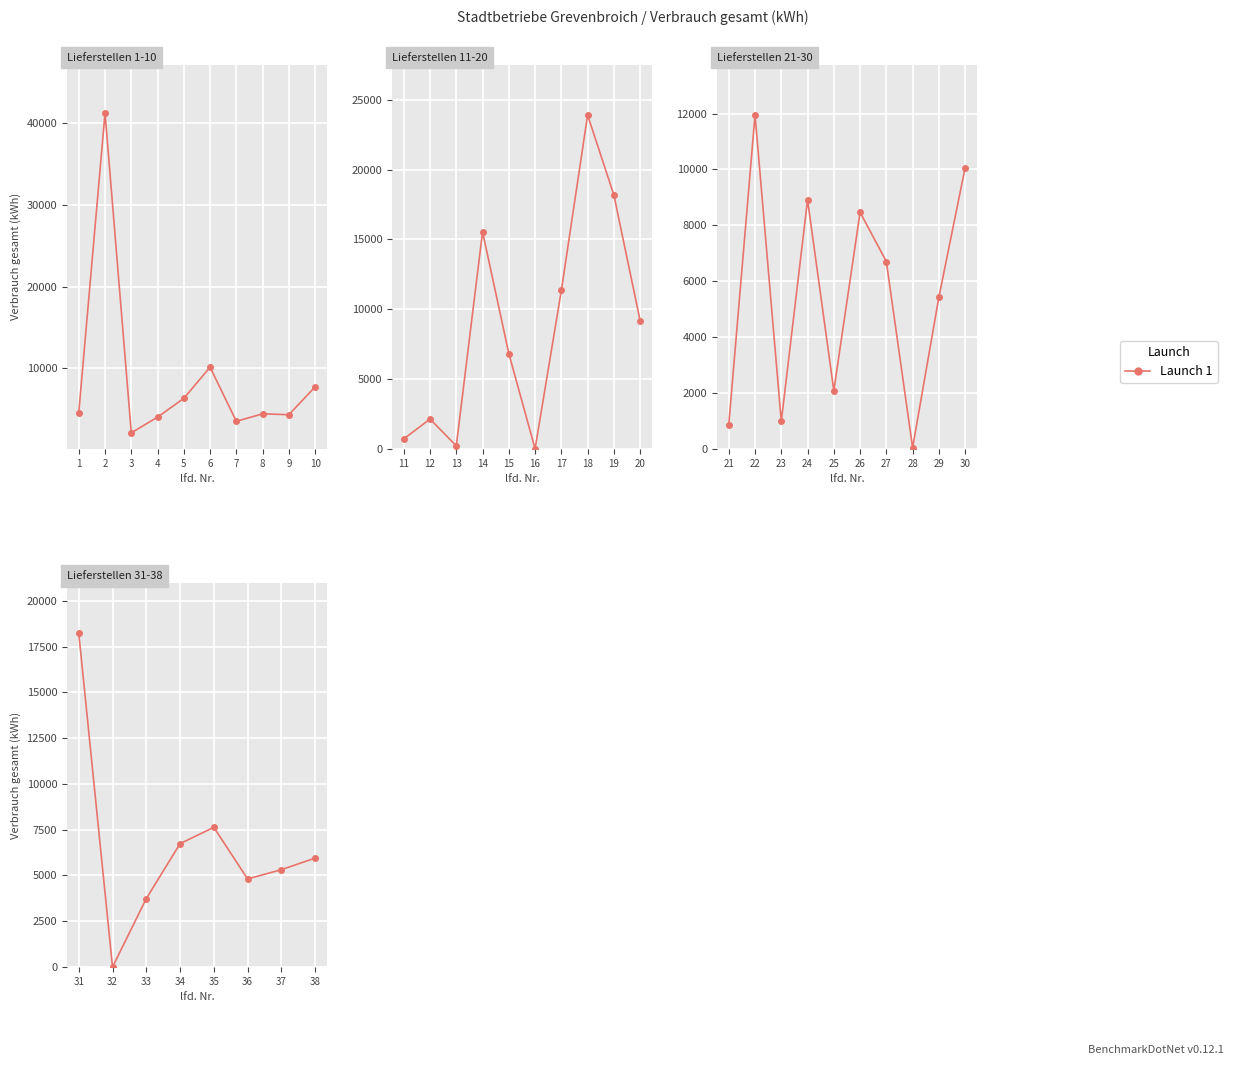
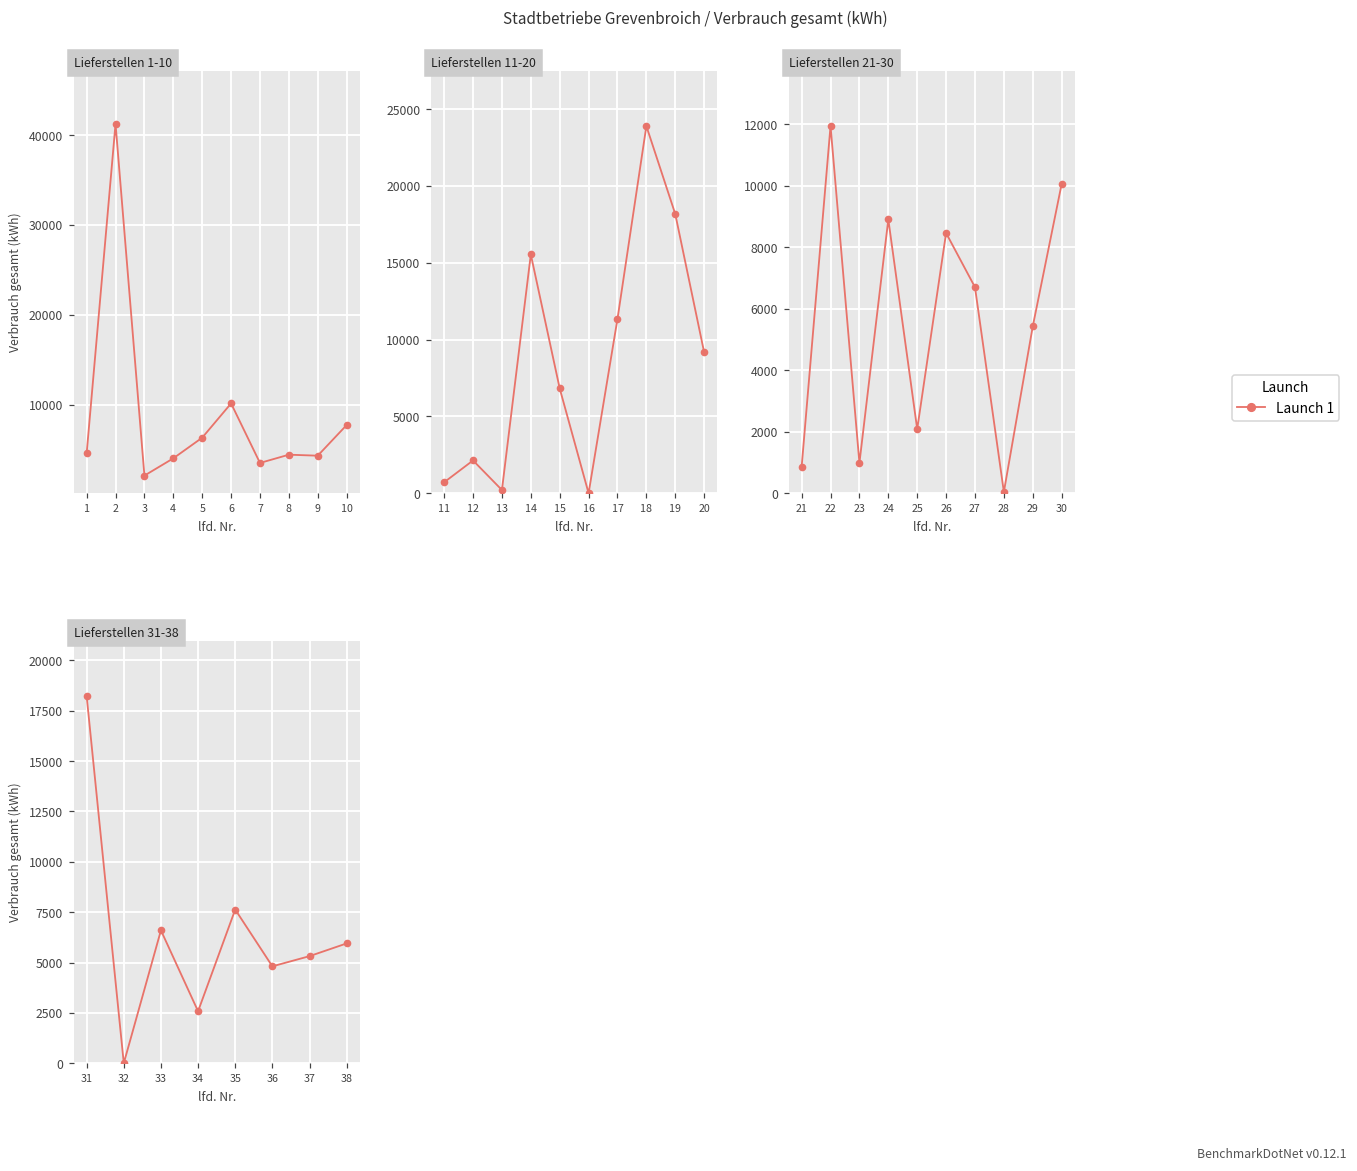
  {
    "Lieferstellen 1-10": {
      "1": 5000,
      "2": 41000,
      "3": 2000,
      "4": 4000,
      "5": 6000,
      "6": 10000,
      "7": 4000,
      "8": 4000,
      "9": 4000,
      "10": 8000
    },
    "Lieferstellen 11-20": {
      "11": 700,
      "12": 2100,
      "13": 200,
      "14": 15500,
      "15": 6800,
      "16": 0,
      "17": 11300,
      "18": 23900,
      "19": 18200,
      "20": 9200
    },
    "Lieferstellen 21-30": {
      "21": 900,
      "22": 12000,
      "23": 1000,
      "24": 8900,
      "25": 2100,
      "26": 8500,
      "27": 6700,
      "28": 0,
      "29": 5400,
      "30": 10100
    },
    "Lieferstellen 31-38": {
      "31": 18200,
      "32": 0,
-     "33": 3700,
-     "34": 6700,
+     "33": 6600,
+     "34": 2600,
      "35": 7600,
      "36": 4800,
      "37": 5300,
      "38": 5900
    }
  }
